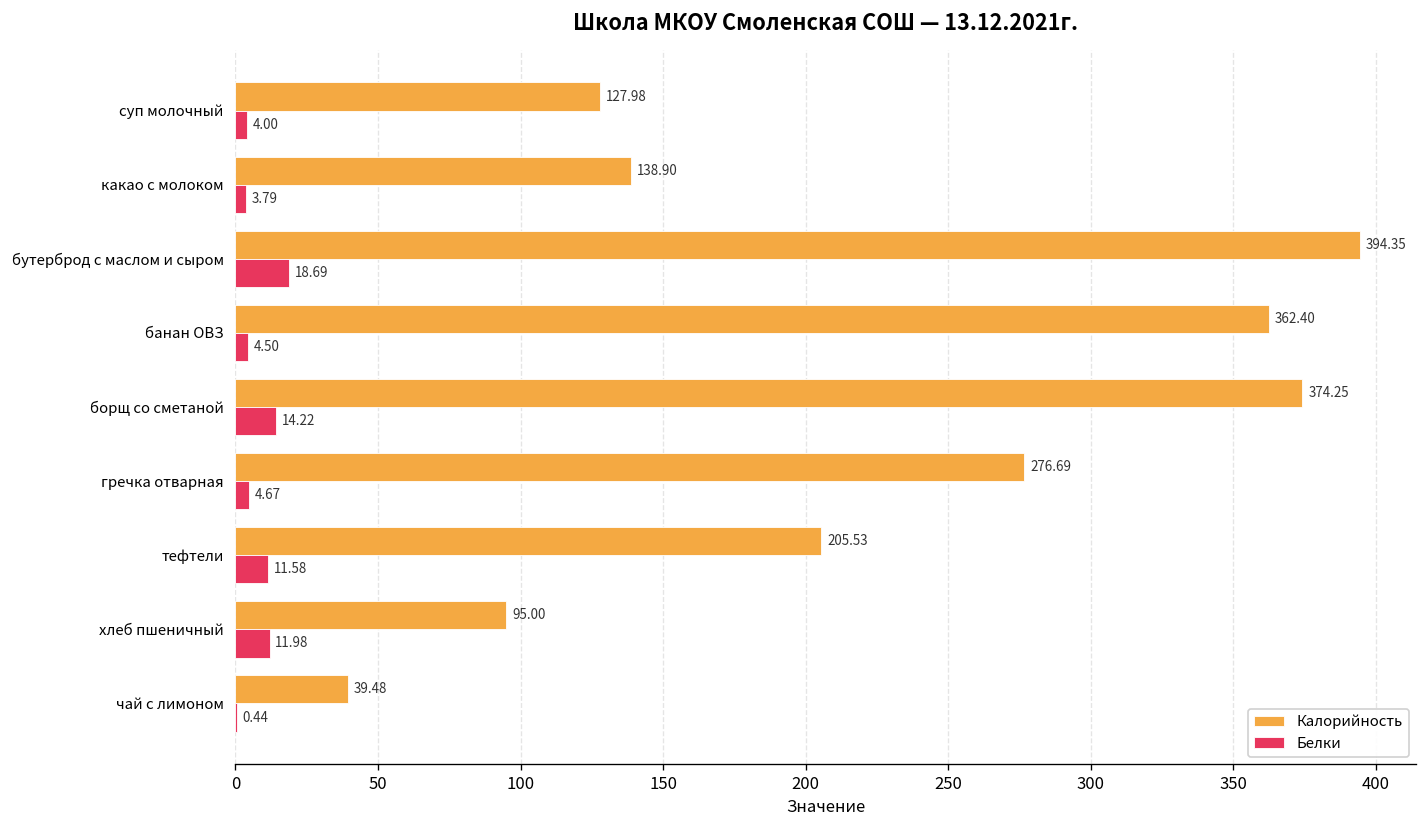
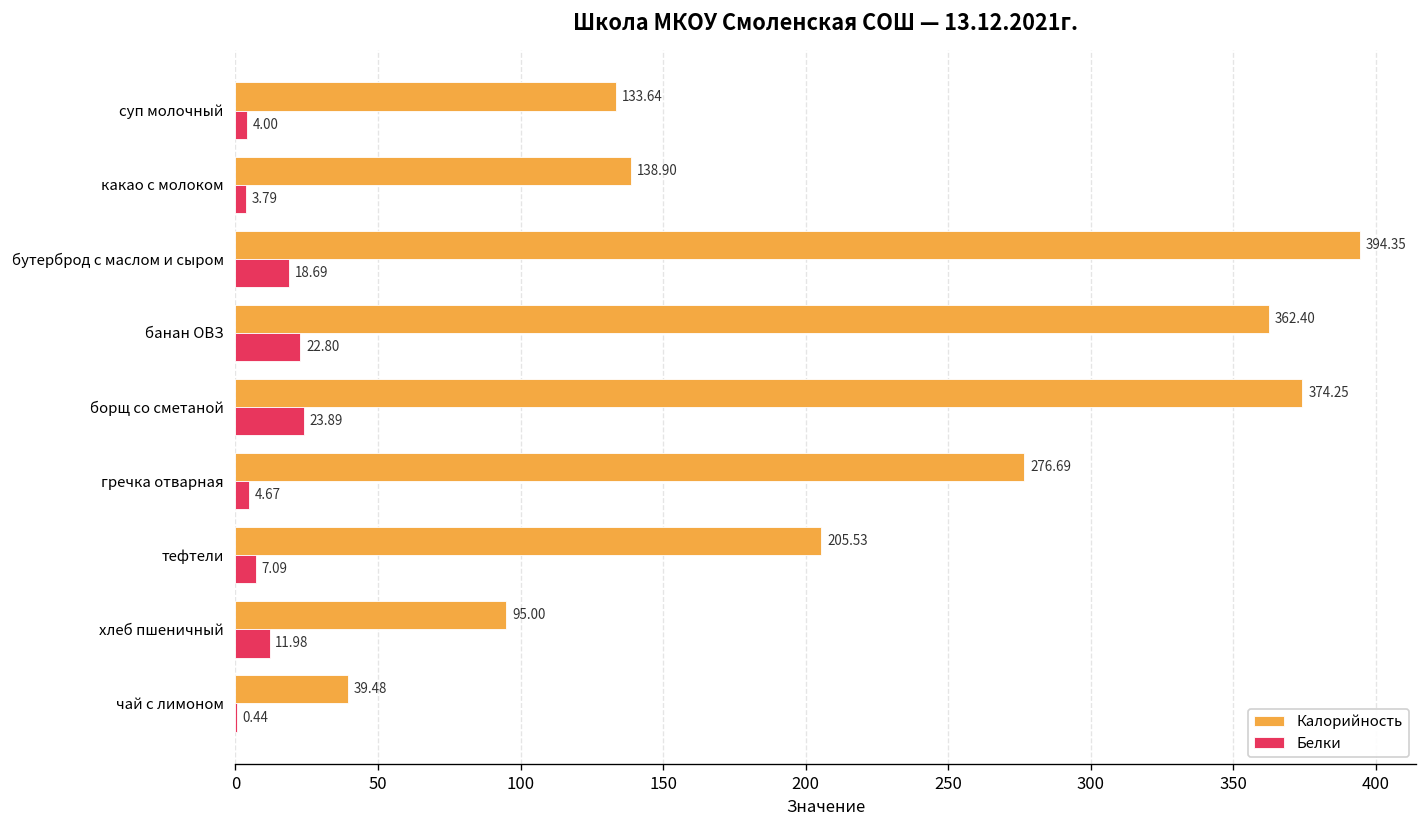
  {
    "Калорийность": {
-     "суп молочный": 127.98,
+     "суп молочный": 133.64,
      "какао с молоком": 138.90,
      "бутерброд с маслом и сыром": 394.35,
      "банан ОВЗ": 362.40,
      "борщ со сметаной": 374.25,
      "гречка отварная": 276.69,
      "тефтели": 205.53,
      "хлеб пшеничный": 95.00,
      "чай с лимоном": 39.48
    },
    "Белки": {
      "суп молочный": 4.00,
      "какао с молоком": 3.79,
      "бутерброд с маслом и сыром": 18.69,
-     "банан ОВЗ": 4.50,
-     "борщ со сметаной": 14.22,
+     "банан ОВЗ": 22.80,
+     "борщ со сметаной": 23.89,
      "гречка отварная": 4.67,
-     "тефтели": 11.58,
+     "тефтели": 7.09,
      "хлеб пшеничный": 11.98,
      "чай с лимоном": 0.44
    }
  }
